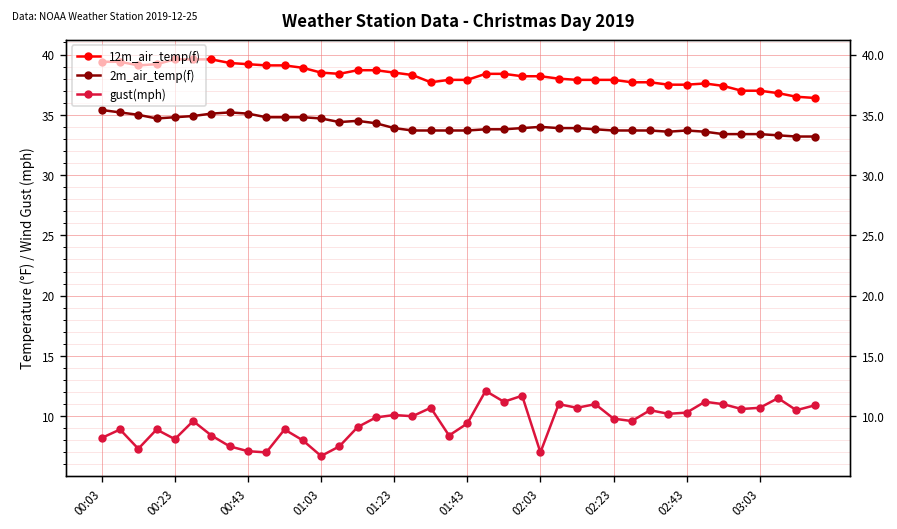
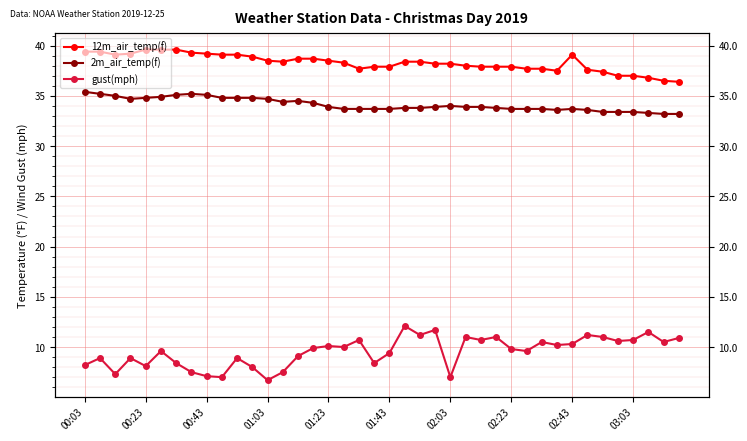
  {
    "12m_air_temp(f)": {
      "00:43": 39.2,
      "01:03": 38.5,
      "01:23": 38.5,
      "01:43": 37.9,
      "02:03": 38.2,
      "02:23": 37.9,
-     "02:43": 37.5,
+     "02:43": 39.1,
      "03:03": 37.0
    },
    "2m_air_temp(f)": {
      "00:03": 35.4,
      "00:23": 34.8,
      "00:43": 35.1,
      "01:03": 34.7,
      "01:23": 33.9,
      "01:43": 33.7,
      "02:03": 34.0,
      "02:23": 33.7,
      "02:43": 33.7,
      "03:03": 33.4
    },
    "gust(mph)": {
      "00:03": 8.2,
      "00:23": 8.1,
      "00:43": 7.1,
      "01:03": 6.7,
      "01:23": 10.1,
      "01:43": 9.4,
      "02:03": 7.0,
      "02:23": 9.8,
      "02:43": 10.3,
      "03:03": 10.7
    }
  }
